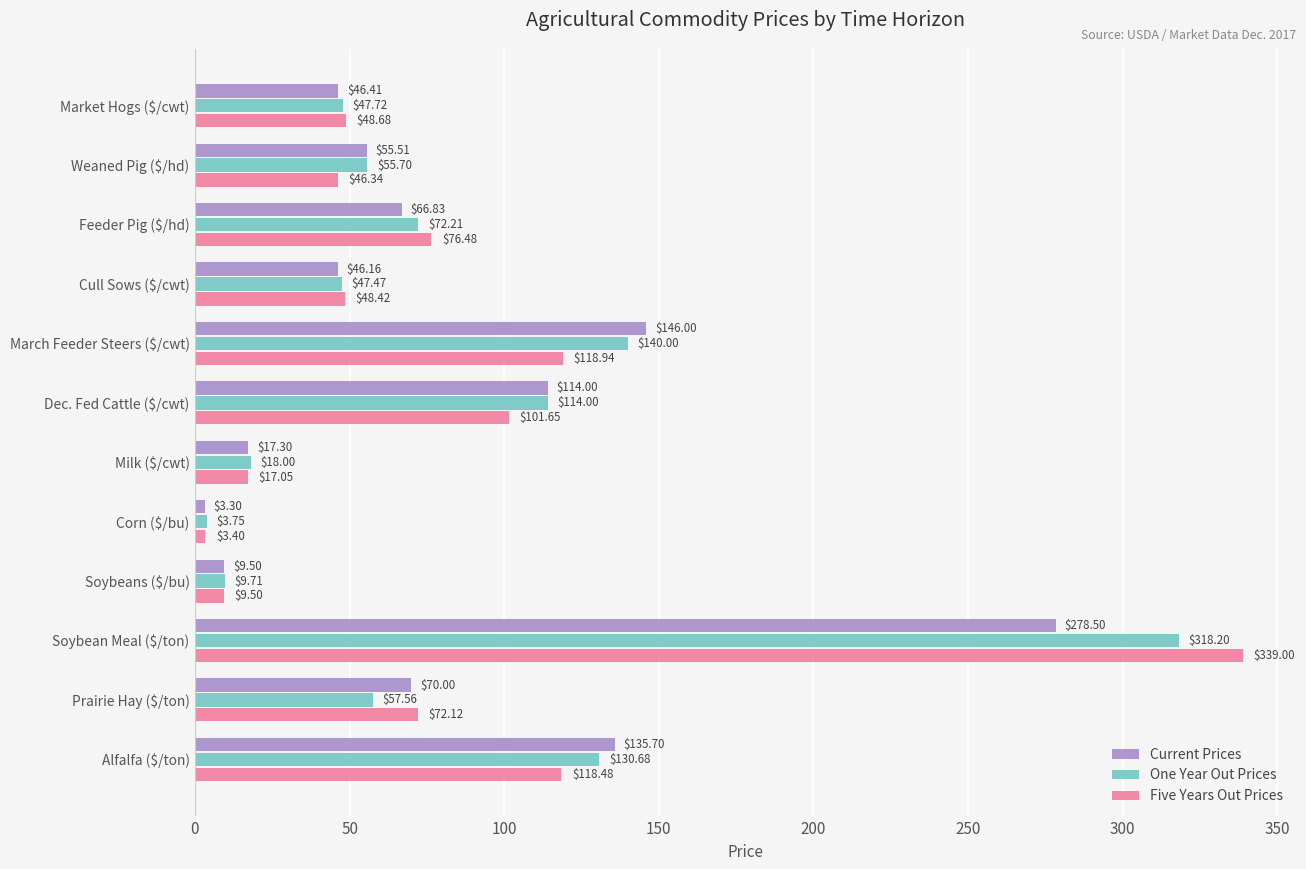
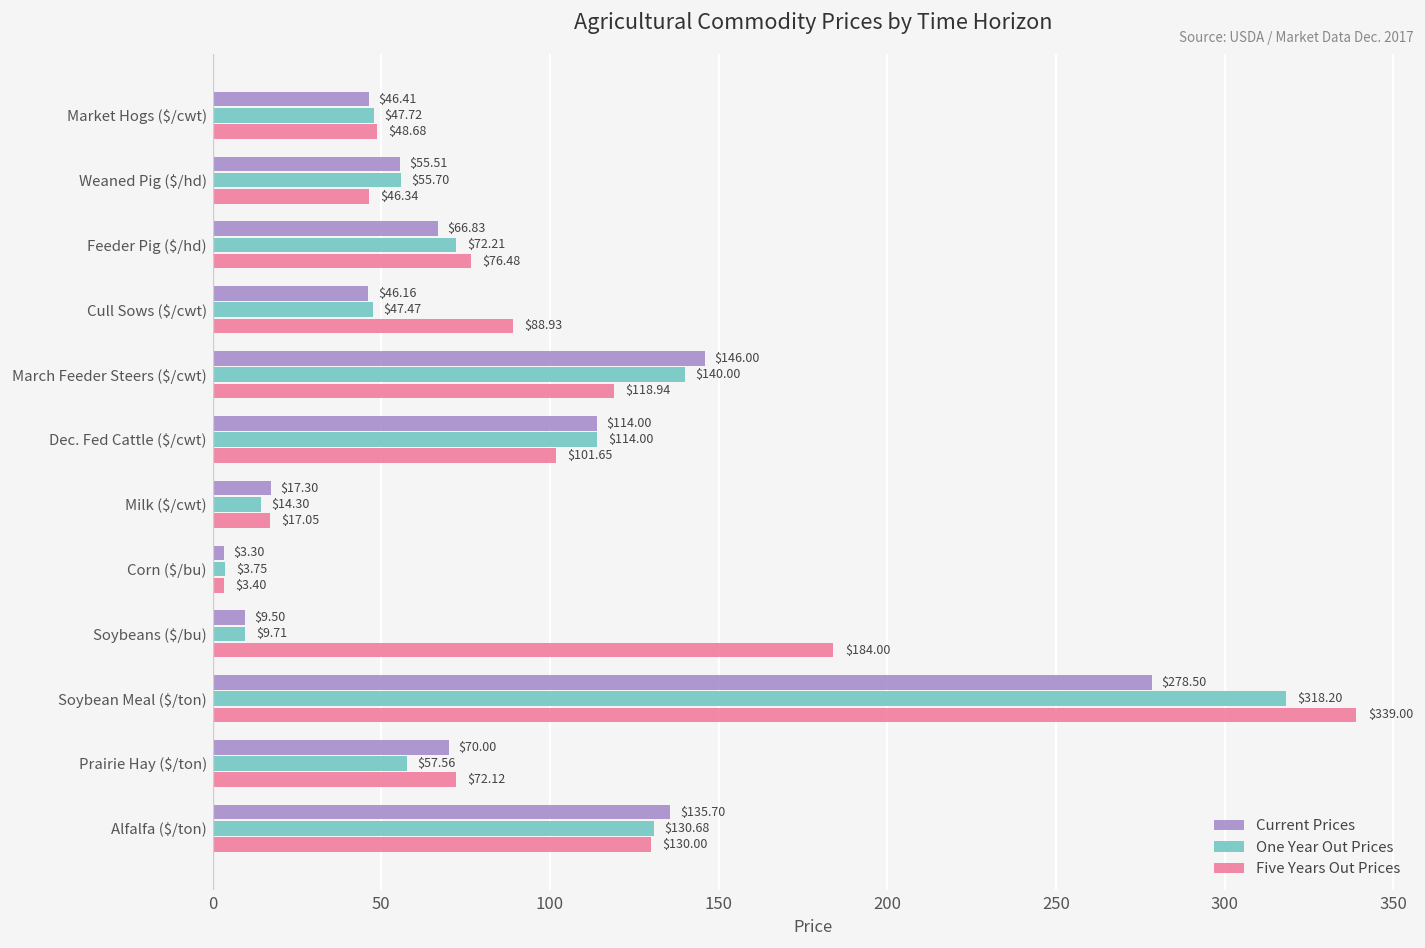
  {
    "Current Prices": {
      "Market Hogs ($/cwt)": "$46.41",
      "Weaned Pig ($/hd)": "$55.51",
      "Feeder Pig ($/hd)": "$66.83",
      "Cull Sows ($/cwt)": "$46.16",
      "March Feeder Steers ($/cwt)": "$146.00",
      "Dec. Fed Cattle ($/cwt)": "$114.00",
      "Milk ($/cwt)": "$17.30",
      "Corn ($/bu)": "$3.30",
      "Soybeans ($/bu)": "$9.50",
      "Soybean Meal ($/ton)": "$278.50",
      "Prairie Hay ($/ton)": "$70.00",
      "Alfalfa ($/ton)": "$135.70"
    },
    "One Year Out Prices": {
      "Market Hogs ($/cwt)": "$47.72",
      "Weaned Pig ($/hd)": "$55.70",
      "Feeder Pig ($/hd)": "$72.21",
      "Cull Sows ($/cwt)": "$47.47",
      "March Feeder Steers ($/cwt)": "$140.00",
      "Dec. Fed Cattle ($/cwt)": "$114.00",
-     "Milk ($/cwt)": "$18.00",
+     "Milk ($/cwt)": "$14.30",
      "Corn ($/bu)": "$3.75",
      "Soybeans ($/bu)": "$9.71",
      "Soybean Meal ($/ton)": "$318.20",
      "Prairie Hay ($/ton)": "$57.56",
      "Alfalfa ($/ton)": "$130.68"
    },
    "Five Years Out Prices": {
      "Market Hogs ($/cwt)": "$48.68",
      "Weaned Pig ($/hd)": "$46.34",
      "Feeder Pig ($/hd)": "$76.48",
-     "Cull Sows ($/cwt)": "$48.42",
+     "Cull Sows ($/cwt)": "$88.93",
      "March Feeder Steers ($/cwt)": "$118.94",
      "Dec. Fed Cattle ($/cwt)": "$101.65",
      "Milk ($/cwt)": "$17.05",
      "Corn ($/bu)": "$3.40",
-     "Soybeans ($/bu)": "$9.50",
+     "Soybeans ($/bu)": "$184.00",
      "Soybean Meal ($/ton)": "$339.00",
      "Prairie Hay ($/ton)": "$72.12",
-     "Alfalfa ($/ton)": "$118.48"
+     "Alfalfa ($/ton)": "$130.00"
    }
  }
